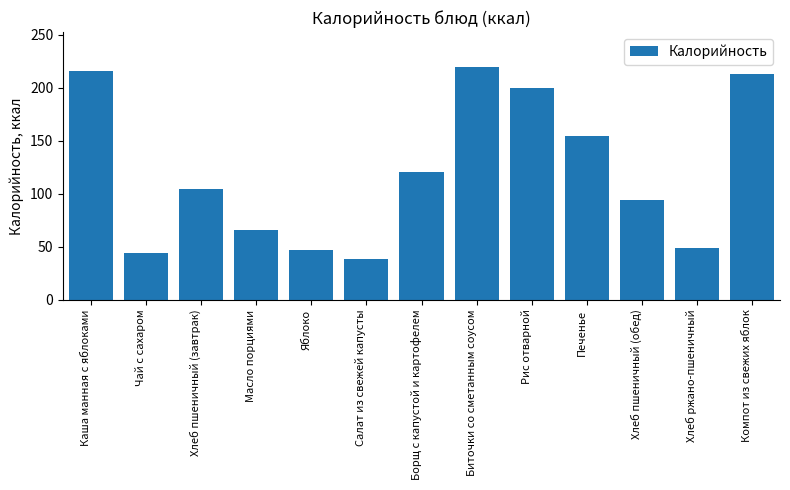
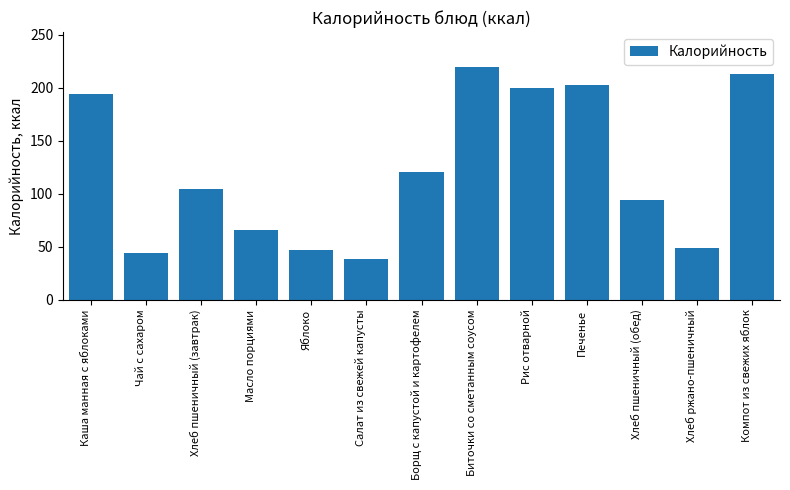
  {
-   "Каша манная с яблоками": 216,
+   "Каша манная с яблоками": 194,
    "Чай с сахаром": 44,
    "Хлеб пшеничный (завтрак)": 104,
    "Масло порциями": 66,
    "Яблоко": 47,
    "Салат из свежей капусты": 39,
    "Борщ с капустой и картофелем": 120,
    "Биточки со сметанным соусом": 220,
    "Рис отварной": 200,
-   "Печенье": 155,
+   "Печенье": 202,
    "Хлеб пшеничный (обед)": 94,
    "Хлеб ржано-пшеничный": 49,
    "Компот из свежих яблок": 213
  }
